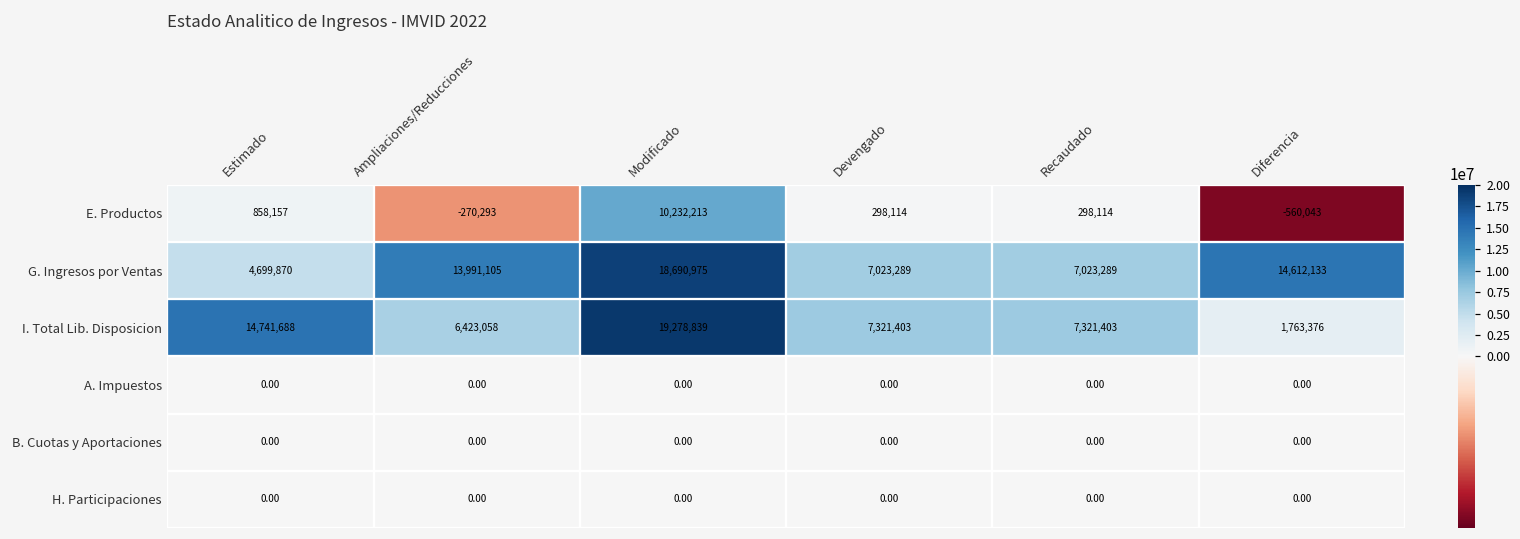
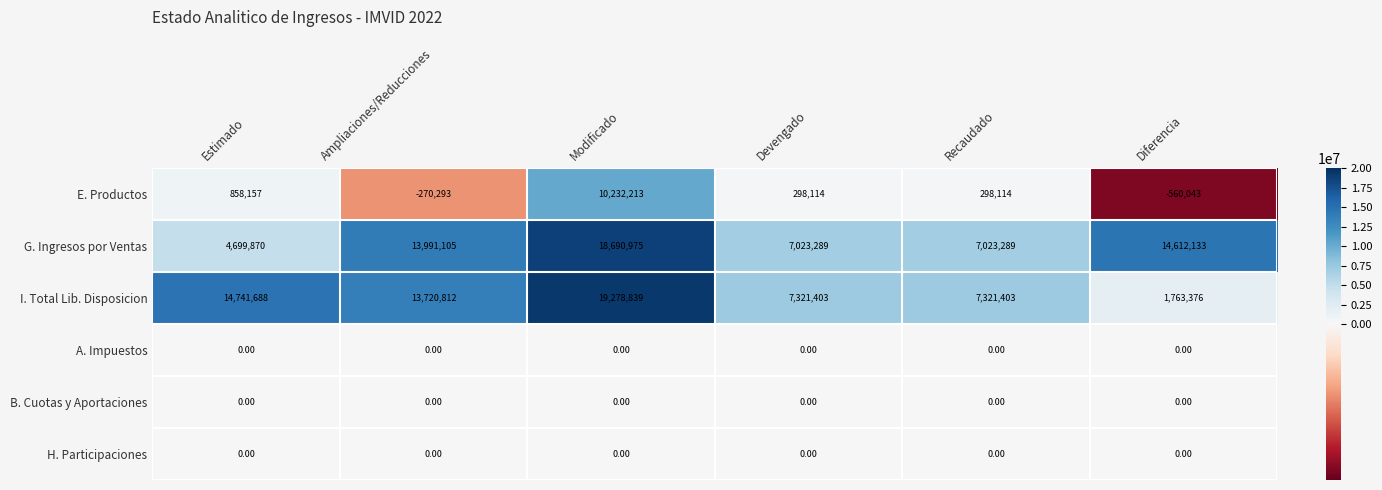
  {
    "E. Productos": {
      "Estimado": "858,157",
      "Ampliaciones/Reducciones": "-270,293",
      "Modificado": "10,232,213",
      "Devengado": "298,114",
      "Recaudado": "298,114",
      "Diferencia": "-560,043"
    },
    "G. Ingresos por Ventas": {
      "Estimado": "4,699,870",
      "Ampliaciones/Reducciones": "13,991,105",
      "Modificado": "18,690,975",
      "Devengado": "7,023,289",
      "Recaudado": "7,023,289",
      "Diferencia": "14,612,133"
    },
    "I. Total Lib. Disposicion": {
      "Estimado": "14,741,688",
-     "Ampliaciones/Reducciones": "6,423,058",
+     "Ampliaciones/Reducciones": "13,720,812",
      "Modificado": "19,278,839",
      "Devengado": "7,321,403",
      "Recaudado": "7,321,403",
      "Diferencia": "1,763,376"
    },
    "A. Impuestos": {
      "Estimado": "0.00",
      "Ampliaciones/Reducciones": "0.00",
      "Modificado": "0.00",
      "Devengado": "0.00",
      "Recaudado": "0.00",
      "Diferencia": "0.00"
    },
    "B. Cuotas y Aportaciones": {
      "Estimado": "0.00",
      "Ampliaciones/Reducciones": "0.00",
      "Modificado": "0.00",
      "Devengado": "0.00",
      "Recaudado": "0.00",
      "Diferencia": "0.00"
    },
    "H. Participaciones": {
      "Estimado": "0.00",
      "Ampliaciones/Reducciones": "0.00",
      "Modificado": "0.00",
      "Devengado": "0.00",
      "Recaudado": "0.00",
      "Diferencia": "0.00"
    }
  }
